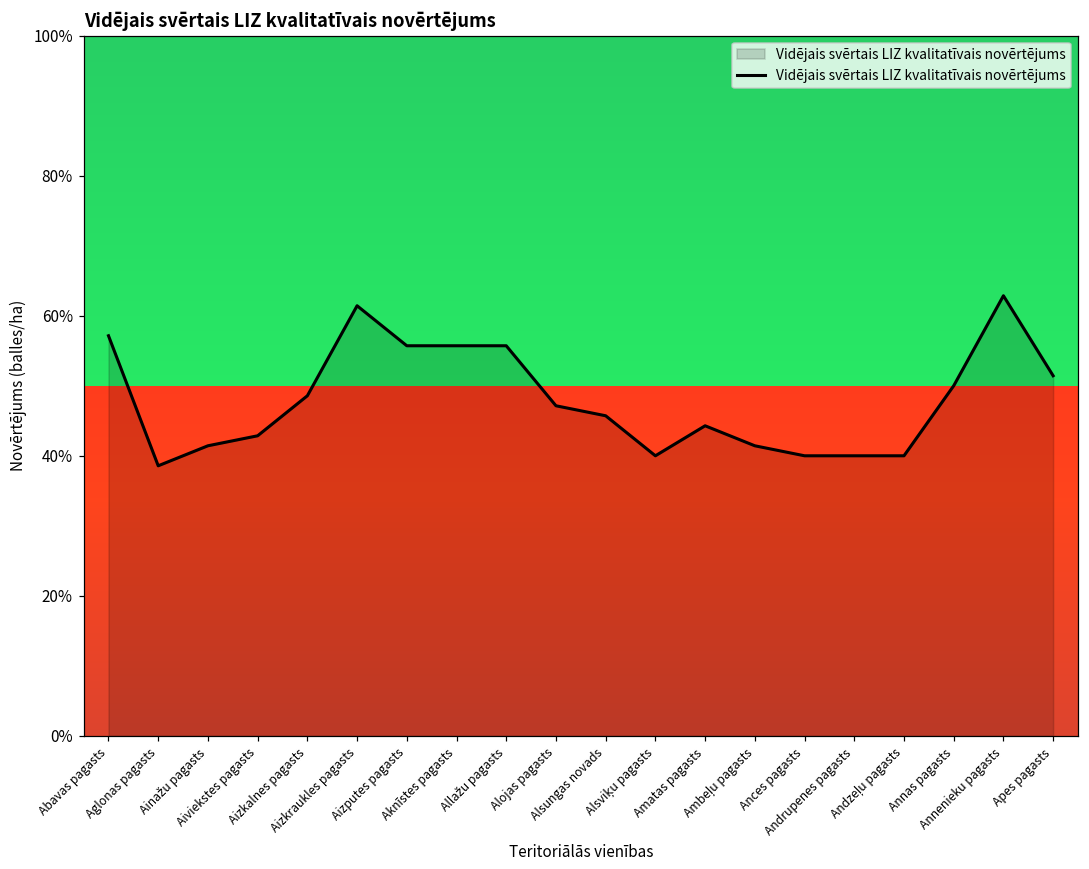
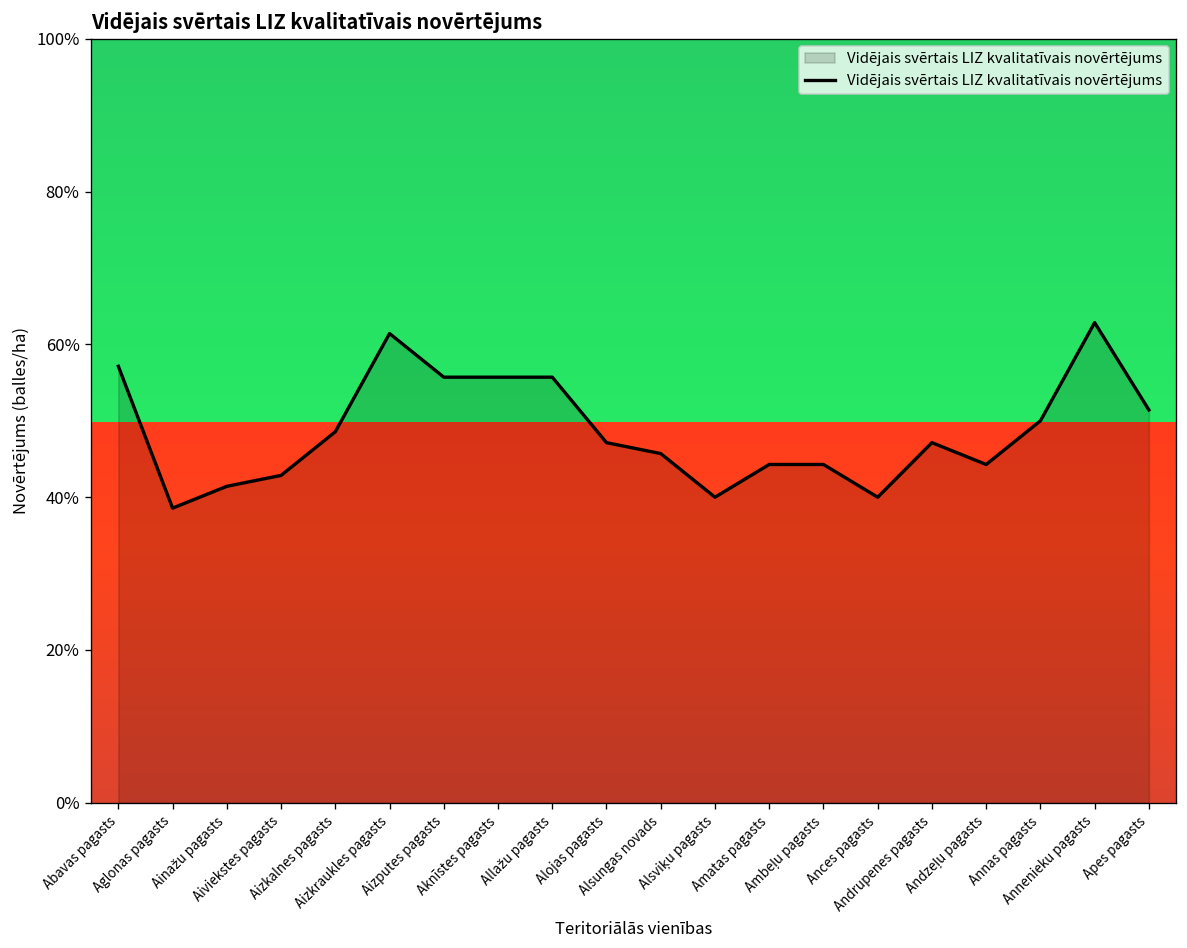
  {
    "Abavas pagasts": "57%",
    "Aglonas pagasts": "39%",
    "Ainažu pagasts": "41%",
    "Aiviekstes pagasts": "43%",
    "Aizkalnes pagasts": "49%",
    "Aizkraukles pagasts": "61%",
    "Aizputes pagasts": "56%",
    "Aknīstes pagasts": "56%",
    "Allažu pagasts": "56%",
    "Alojas pagasts": "47%",
    "Alsungas novads": "46%",
    "Alsviķu pagasts": "40%",
    "Amatas pagasts": "44%",
-   "Ambeļu pagasts": "41%",
+   "Ambeļu pagasts": "44%",
    "Ances pagasts": "40%",
-   "Andrupenes pagasts": "40%",
-   "Andzeļu pagasts": "40%",
+   "Andrupenes pagasts": "47%",
+   "Andzeļu pagasts": "44%",
    "Annas pagasts": "50%",
    "Annenieku pagasts": "63%",
    "Apes pagasts": "51%"
  }
